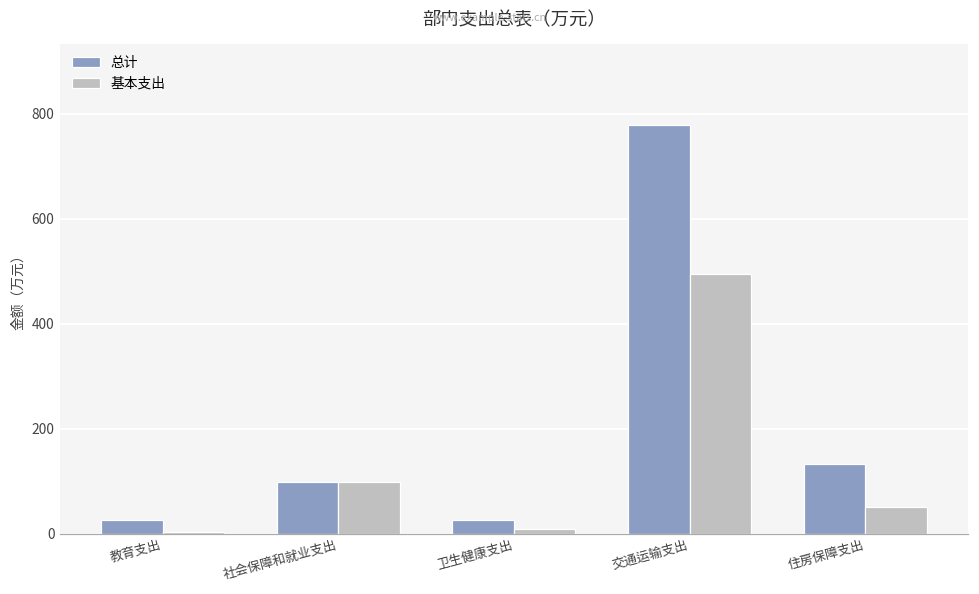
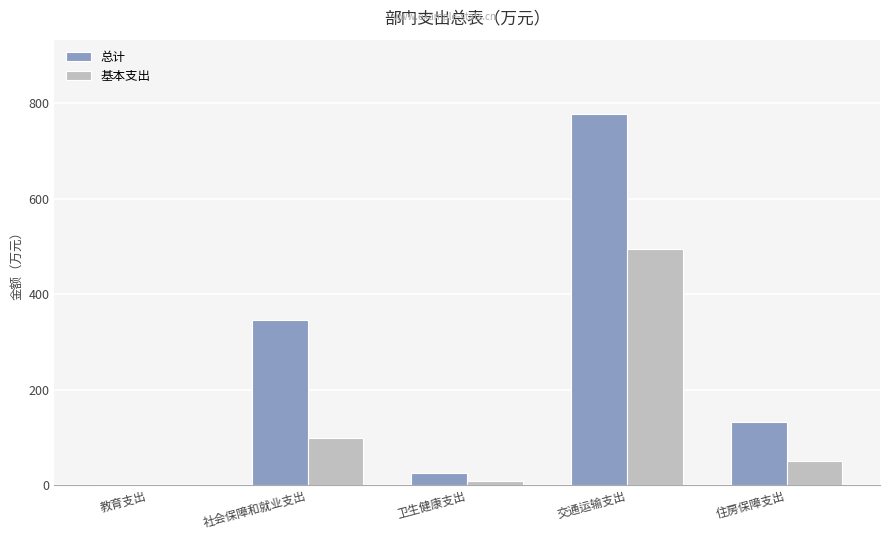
  {
    "总计": {
-     "教育支出": 30,
-     "社会保障和就业支出": 100,
+     "教育支出": 0,
+     "社会保障和就业支出": 350,
      "卫生健康支出": 30,
      "交通运输支出": 780,
      "住房保障支出": 130
    },
    "基本支出": {
      "社会保障和就业支出": 100,
      "卫生健康支出": 10,
      "交通运输支出": 500,
      "住房保障支出": 50
    }
  }
